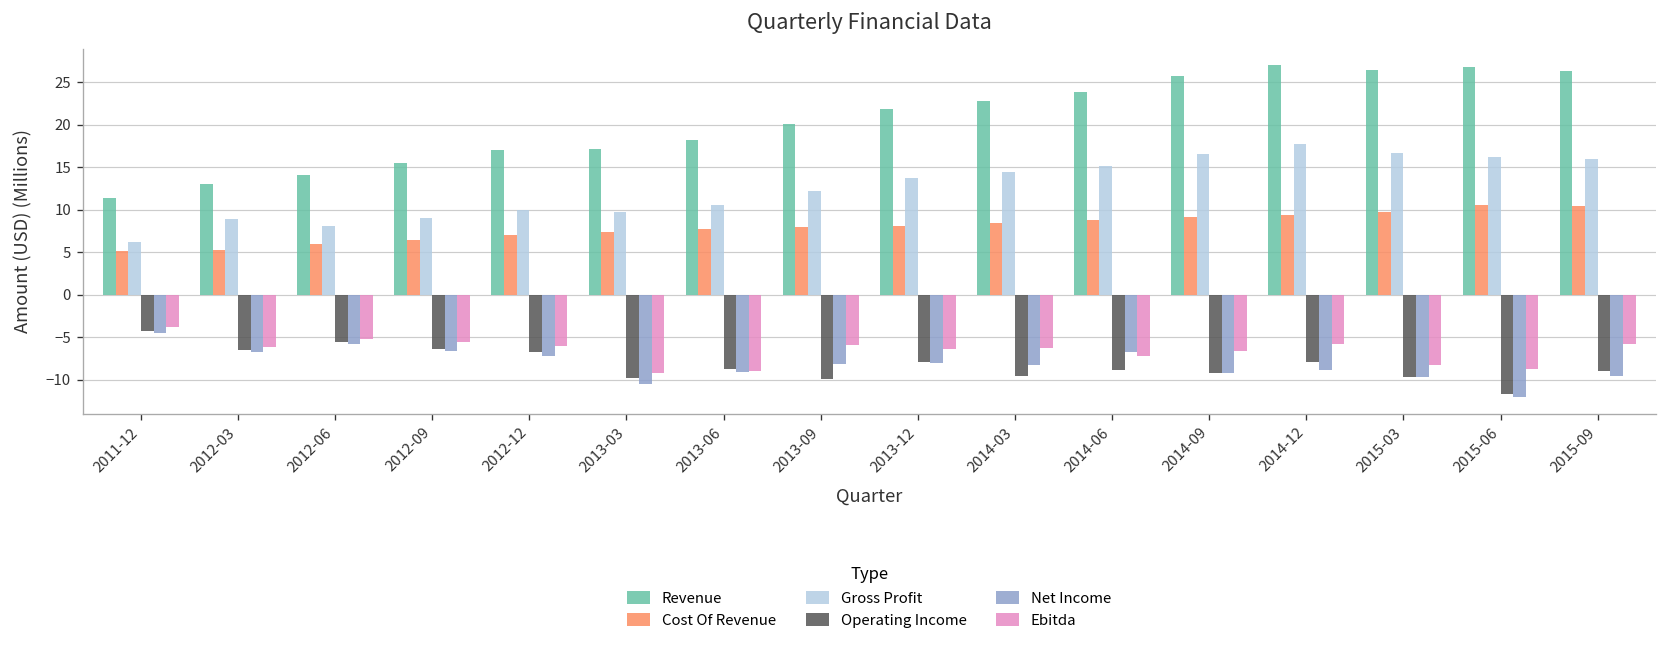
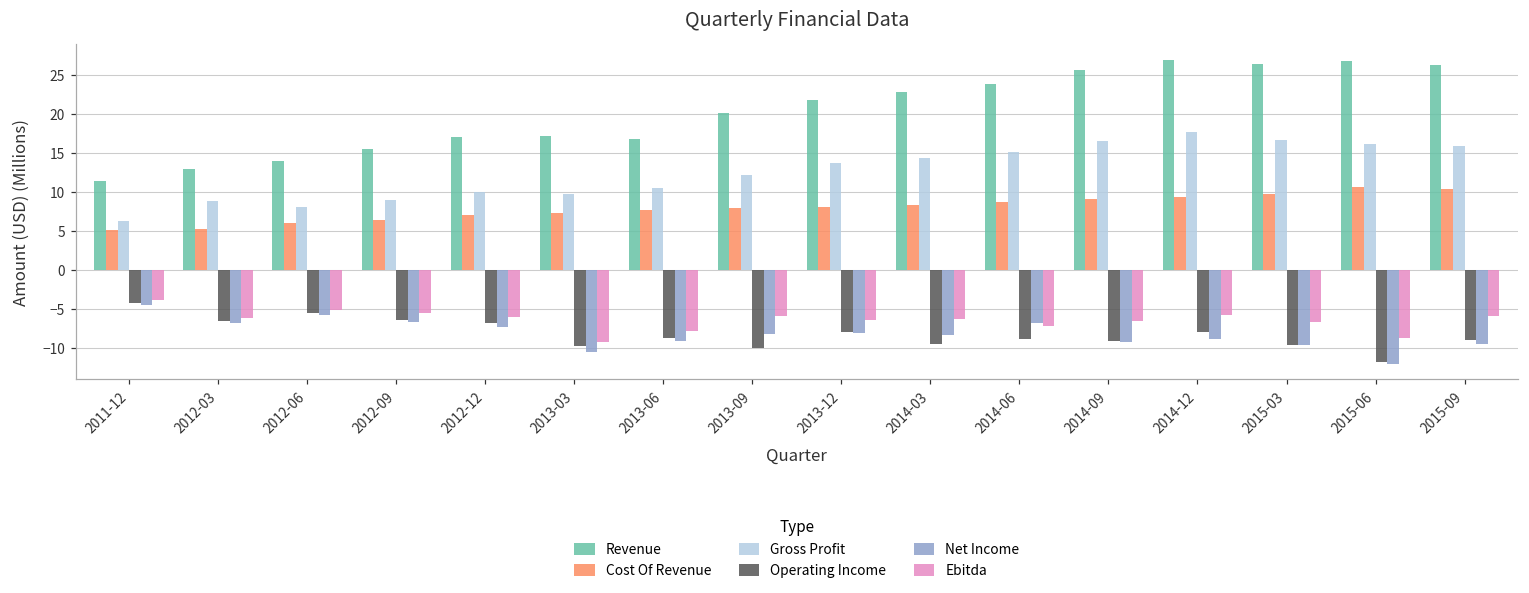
  {
    "Revenue": {
      "2011-12": 11,
      "2012-03": 13,
      "2012-06": 14,
      "2012-09": 16,
      "2012-12": 17,
      "2013-03": 17,
-     "2013-06": 18,
+     "2013-06": 17,
      "2013-09": 20,
      "2013-12": 22,
      "2014-03": 23,
      "2014-06": 24,
      "2014-09": 26,
      "2014-12": 27,
      "2015-03": 26,
      "2015-06": 27,
      "2015-09": 26
    },
    "Cost Of Revenue": {
      "2011-12": 5,
      "2012-03": 5,
      "2012-06": 6,
      "2012-09": 6,
      "2012-12": 7,
      "2013-03": 7,
      "2013-06": 8,
      "2013-09": 8,
      "2013-12": 8,
      "2014-03": 8,
      "2014-06": 9,
      "2014-09": 9,
      "2014-12": 9,
      "2015-03": 10,
      "2015-06": 11,
      "2015-09": 10
    },
    "Gross Profit": {
      "2011-12": 6,
      "2012-03": 9,
      "2012-06": 8,
      "2012-09": 9,
      "2012-12": 10,
      "2013-03": 10,
      "2013-06": 11,
      "2013-09": 12,
      "2013-12": 14,
      "2014-03": 14,
      "2014-06": 15,
      "2014-09": 17,
      "2014-12": 18,
      "2015-03": 17,
      "2015-06": 16,
      "2015-09": 16
    },
    "Operating Income": {
      "2011-12": -4,
      "2012-03": -6,
      "2012-06": -6,
      "2012-09": -6,
      "2012-12": -7,
      "2013-03": -10,
      "2013-06": -9,
      "2013-09": -10,
      "2013-12": -8,
      "2014-03": -10,
      "2014-06": -9,
      "2014-09": -9,
      "2014-12": -8,
      "2015-03": -10,
      "2015-06": -12,
      "2015-09": -9
    },
    "Net Income": {
      "2011-12": -4,
      "2012-03": -7,
      "2012-06": -6,
      "2012-09": -7,
      "2012-12": -7,
      "2013-03": -11,
      "2013-06": -9,
      "2013-09": -8,
      "2013-12": -8,
      "2014-03": -8,
      "2014-06": -7,
      "2014-09": -9,
      "2014-12": -9,
      "2015-03": -10,
      "2015-06": -12,
      "2015-09": -10
    },
    "Ebitda": {
      "2011-12": -4,
      "2012-03": -6,
      "2012-06": -5,
      "2012-09": -6,
      "2012-12": -6,
      "2013-03": -9,
-     "2013-06": -9,
+     "2013-06": -8,
      "2013-09": -6,
      "2013-12": -6,
      "2014-03": -6,
      "2014-06": -7,
      "2014-09": -7,
      "2014-12": -6,
-     "2015-03": -8,
+     "2015-03": -7,
      "2015-06": -9,
      "2015-09": -6
    }
  }
